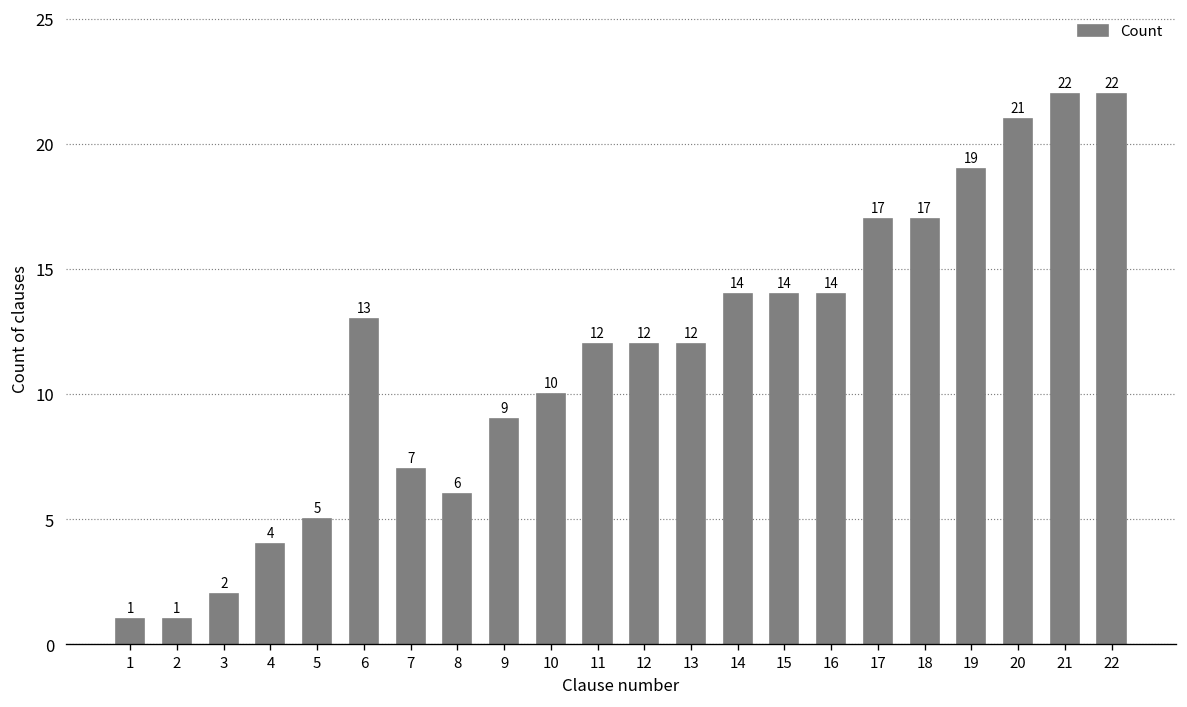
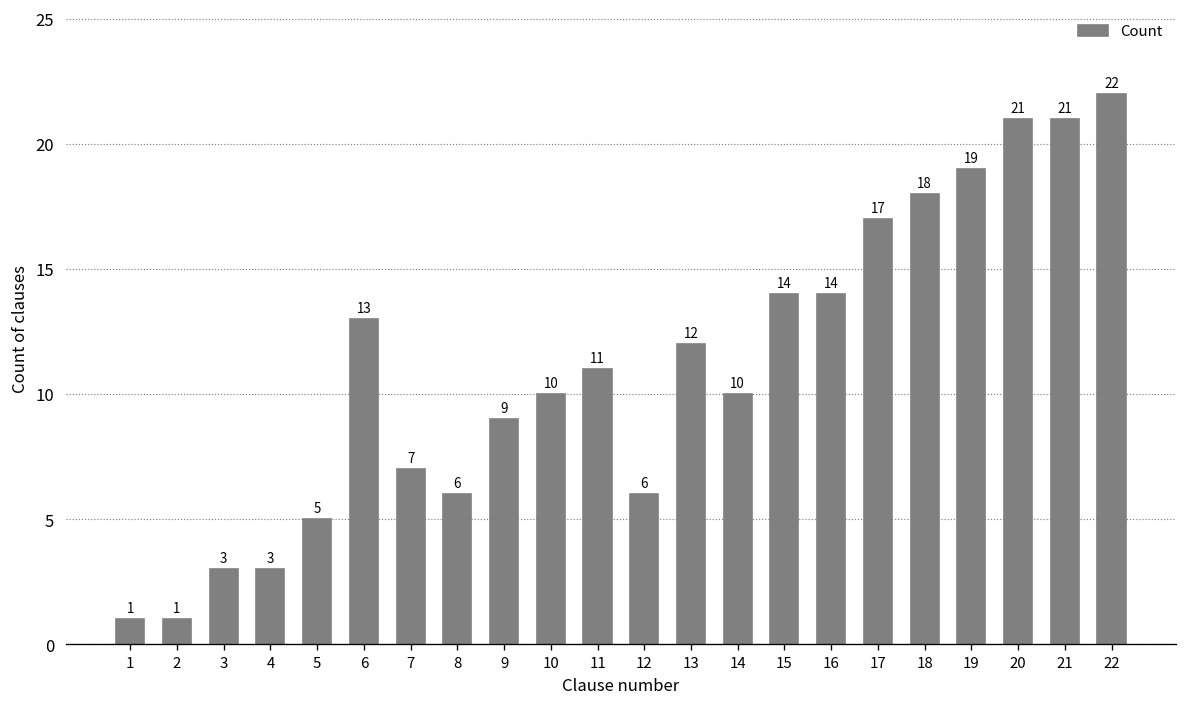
  {
    "1": 1,
    "2": 1,
-   "3": 2,
-   "4": 4,
+   "3": 3,
+   "4": 3,
    "5": 5,
    "6": 13,
    "7": 7,
    "8": 6,
    "9": 9,
    "10": 10,
-   "11": 12,
-   "12": 12,
+   "11": 11,
+   "12": 6,
    "13": 12,
-   "14": 14,
+   "14": 10,
    "15": 14,
    "16": 14,
    "17": 17,
-   "18": 17,
+   "18": 18,
    "19": 19,
    "20": 21,
-   "21": 22,
+   "21": 21,
    "22": 22
  }
